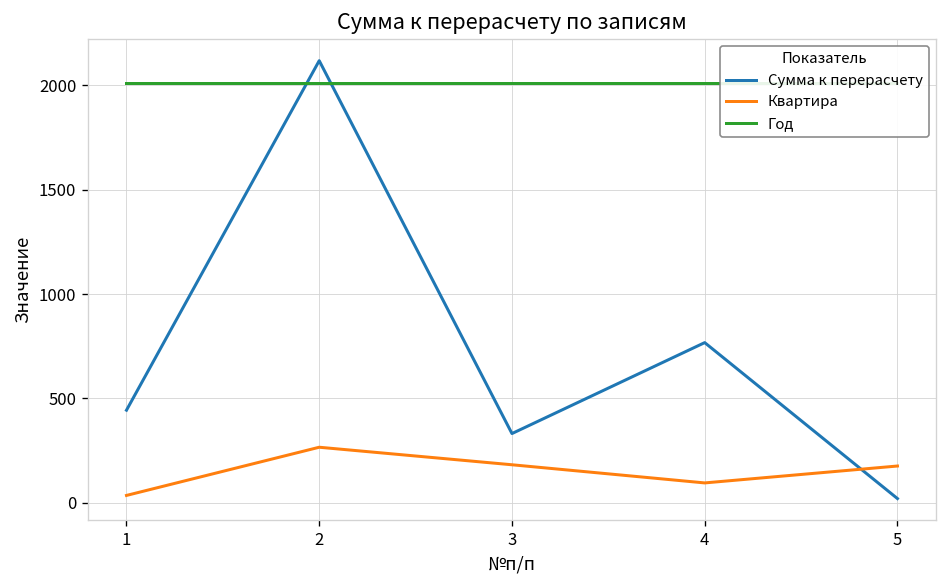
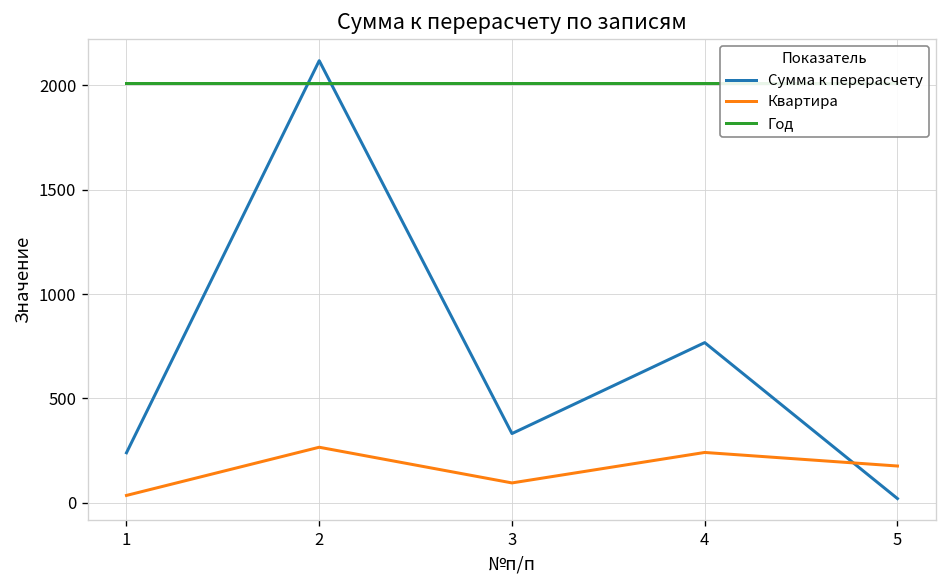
  {
    "Сумма к перерасчету": {
-     "1": 440,
+     "1": 240,
      "2": 2120,
      "3": 330,
      "4": 770,
      "5": 20
    },
    "Квартира": {
      "1": 40,
      "2": 270,
-     "3": 180,
-     "4": 100,
+     "3": 100,
+     "4": 240,
      "5": 180
    },
    "Год": {
      "1": 2010,
      "2": 2010,
      "3": 2010,
      "4": 2010
    }
  }
